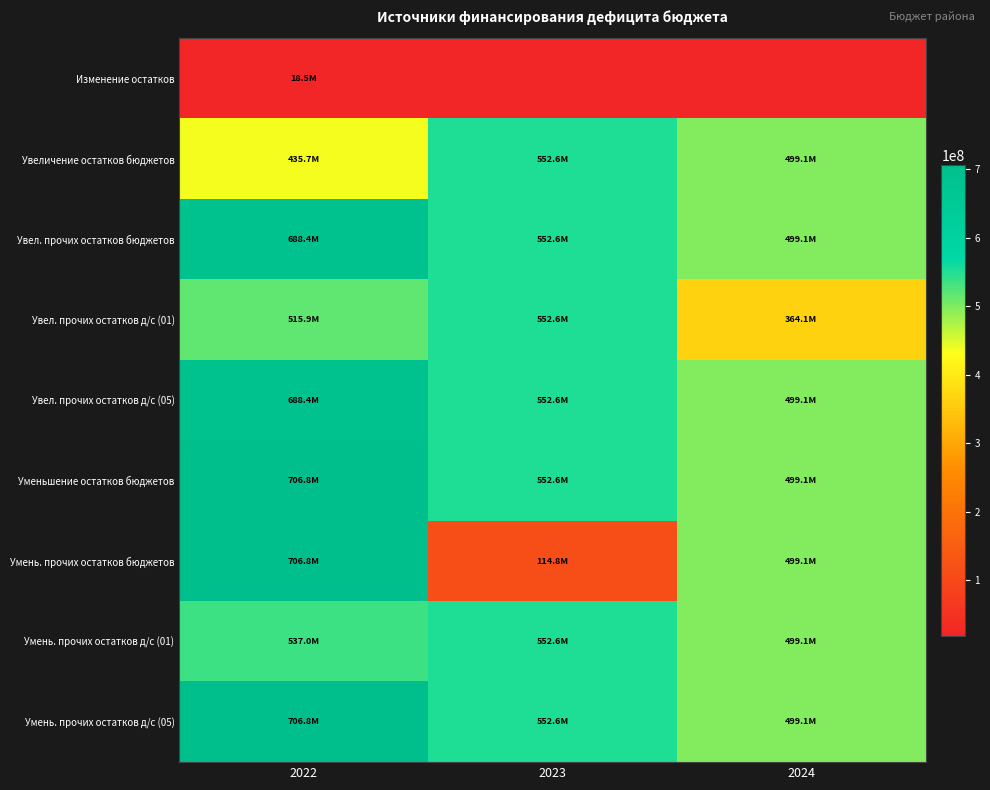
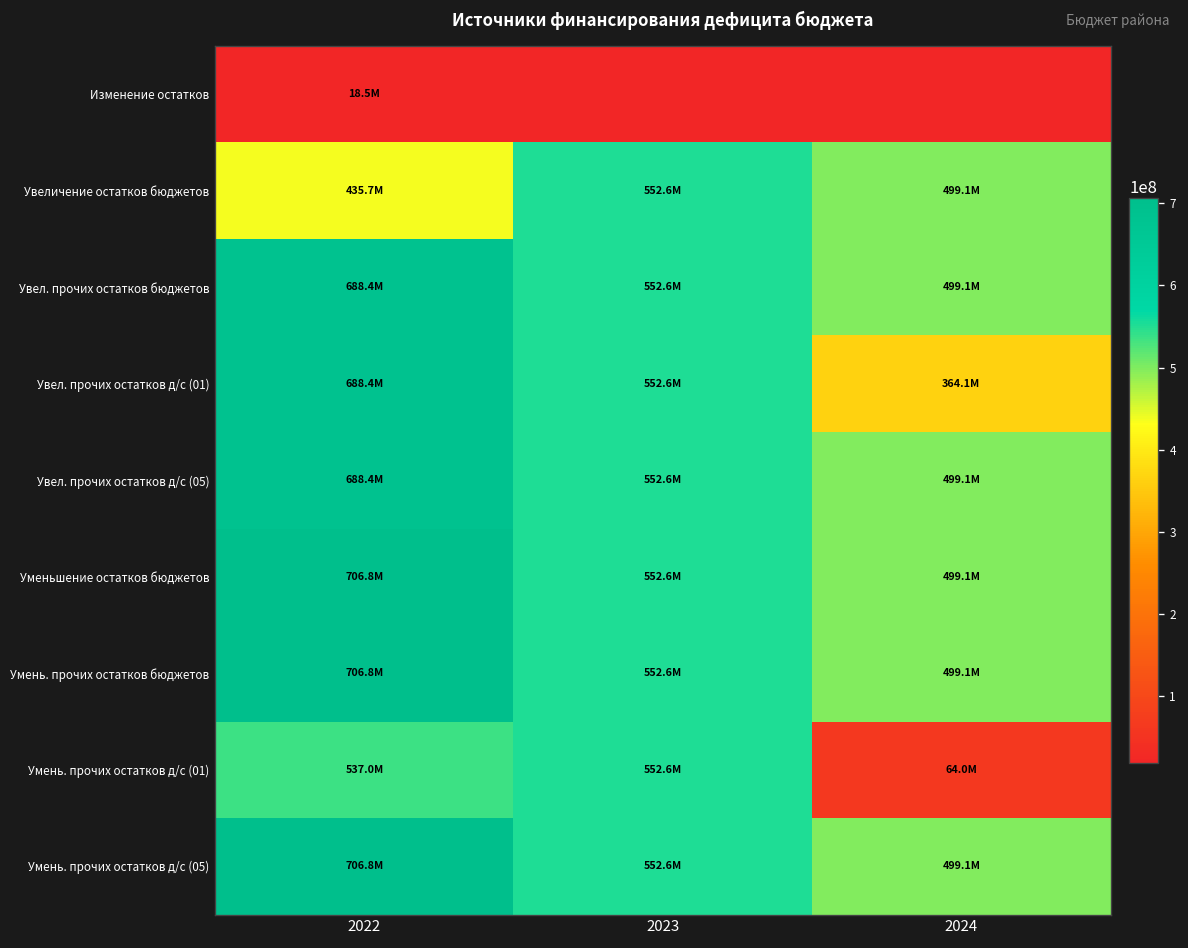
  {
    "Изменение остатков": {
      "2022": "18.5M"
    },
    "Увеличение остатков бюджетов": {
      "2022": "435.7M",
      "2023": "552.6M",
      "2024": "499.1M"
    },
    "Увел. прочих остатков бюджетов": {
      "2022": "688.4M",
      "2023": "552.6M",
      "2024": "499.1M"
    },
    "Увел. прочих остатков д/с (01)": {
-     "2022": "515.9M",
+     "2022": "688.4M",
      "2023": "552.6M",
      "2024": "364.1M"
    },
    "Увел. прочих остатков д/с (05)": {
      "2022": "688.4M",
      "2023": "552.6M",
      "2024": "499.1M"
    },
    "Уменьшение остатков бюджетов": {
      "2022": "706.8M",
      "2023": "552.6M",
      "2024": "499.1M"
    },
    "Умень. прочих остатков бюджетов": {
      "2022": "706.8M",
-     "2023": "114.8M",
+     "2023": "552.6M",
      "2024": "499.1M"
    },
    "Умень. прочих остатков д/с (01)": {
      "2022": "537.0M",
      "2023": "552.6M",
-     "2024": "499.1M"
+     "2024": "64.0M"
    },
    "Умень. прочих остатков д/с (05)": {
      "2022": "706.8M",
      "2023": "552.6M",
      "2024": "499.1M"
    }
  }
